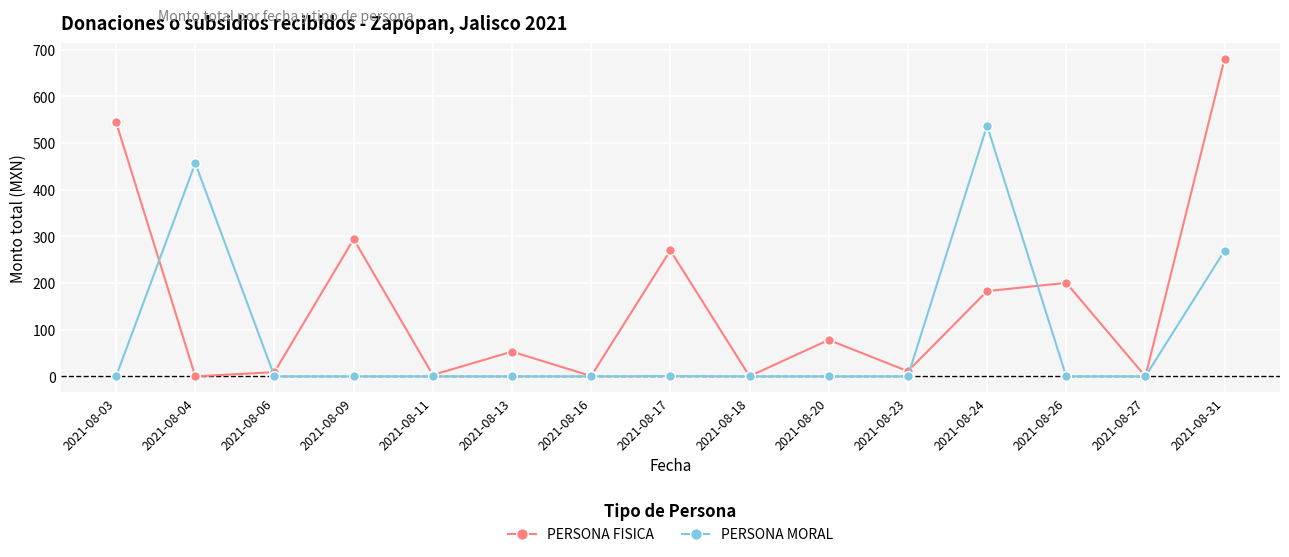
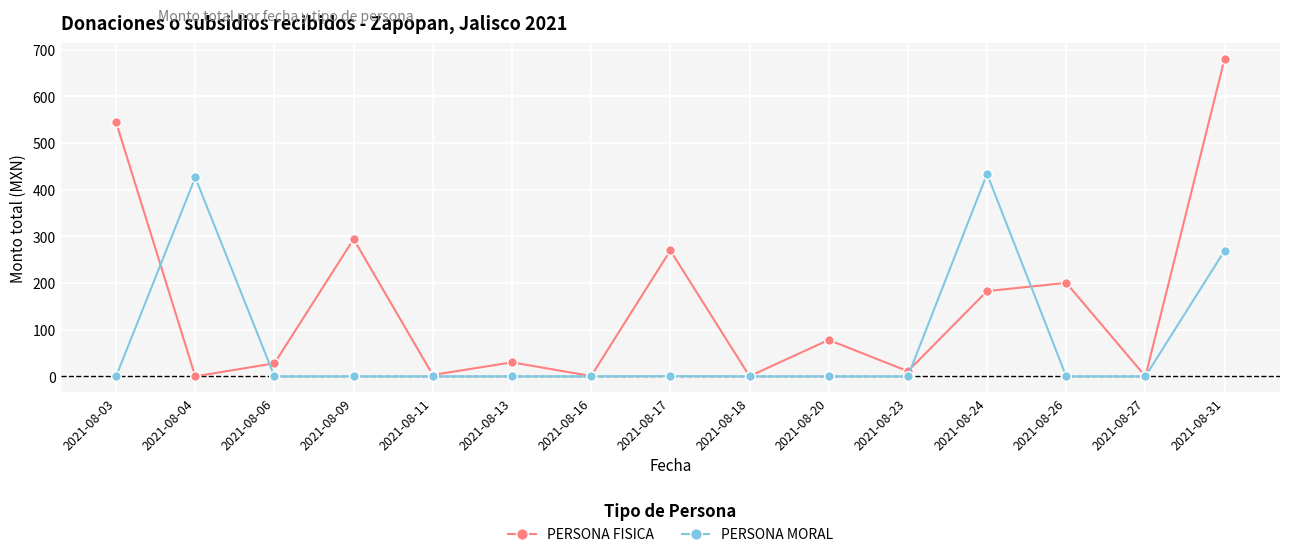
  {
    "PERSONA FISICA": {
      "2021-08-03": 540,
      "2021-08-04": 0,
-     "2021-08-06": 10,
+     "2021-08-06": 30,
      "2021-08-09": 290,
-     "2021-08-13": 50,
+     "2021-08-13": 30,
      "2021-08-17": 270,
      "2021-08-20": 80,
      "2021-08-23": 10,
      "2021-08-24": 180,
      "2021-08-26": 200,
      "2021-08-31": 680
    },
    "PERSONA MORAL": {
      "2021-08-03": 0,
-     "2021-08-04": 460,
+     "2021-08-04": 430,
      "2021-08-06": 0,
      "2021-08-09": 0,
      "2021-08-13": 0,
      "2021-08-17": 0,
      "2021-08-20": 0,
      "2021-08-23": 0,
-     "2021-08-24": 540,
+     "2021-08-24": 430,
      "2021-08-26": 0,
      "2021-08-31": 270
    }
  }
